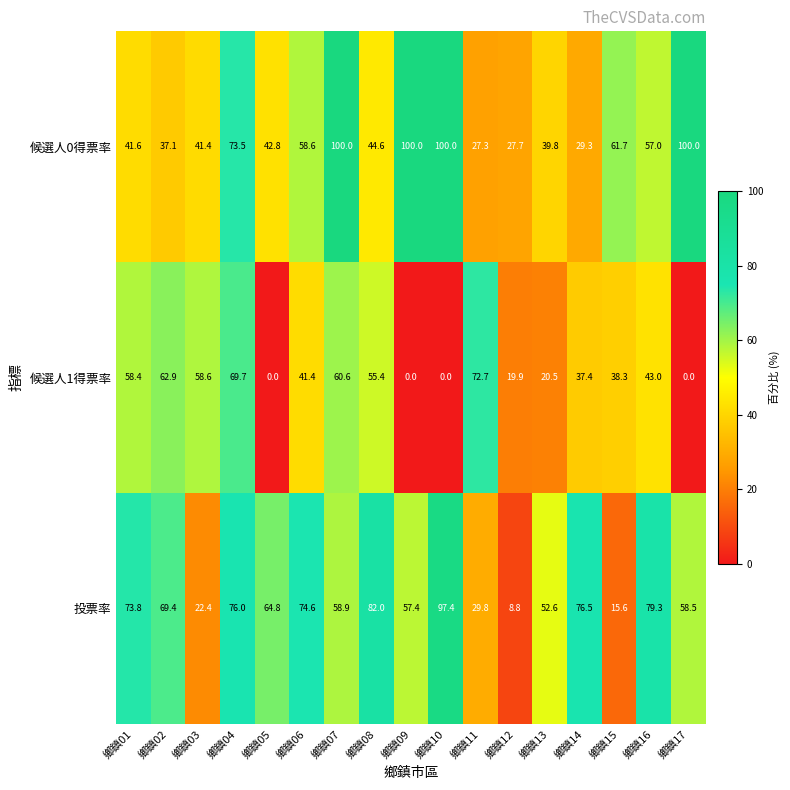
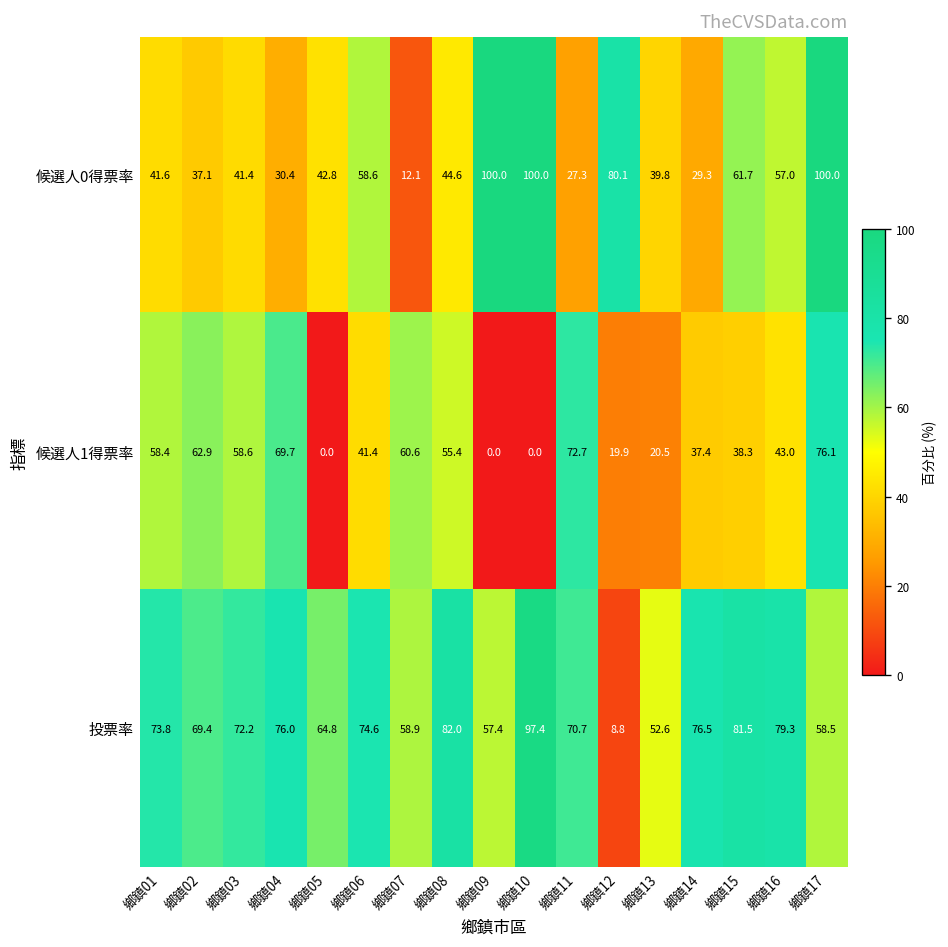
  {
    "候選人0得票率": {
      "鄉鎮01": 41.6,
      "鄉鎮02": 37.1,
      "鄉鎮03": 41.4,
-     "鄉鎮04": 73.5,
+     "鄉鎮04": 30.4,
      "鄉鎮05": 42.8,
      "鄉鎮06": 58.6,
-     "鄉鎮07": 100.0,
+     "鄉鎮07": 12.1,
      "鄉鎮08": 44.6,
      "鄉鎮09": 100.0,
      "鄉鎮10": 100.0,
      "鄉鎮11": 27.3,
-     "鄉鎮12": 27.7,
+     "鄉鎮12": 80.1,
      "鄉鎮13": 39.8,
      "鄉鎮14": 29.3,
      "鄉鎮15": 61.7,
      "鄉鎮16": 57.0,
      "鄉鎮17": 100.0
    },
    "候選人1得票率": {
      "鄉鎮01": 58.4,
      "鄉鎮02": 62.9,
      "鄉鎮03": 58.6,
      "鄉鎮04": 69.7,
      "鄉鎮05": 0.0,
      "鄉鎮06": 41.4,
      "鄉鎮07": 60.6,
      "鄉鎮08": 55.4,
      "鄉鎮09": 0.0,
      "鄉鎮10": 0.0,
      "鄉鎮11": 72.7,
      "鄉鎮12": 19.9,
      "鄉鎮13": 20.5,
      "鄉鎮14": 37.4,
      "鄉鎮15": 38.3,
      "鄉鎮16": 43.0,
-     "鄉鎮17": 0.0
+     "鄉鎮17": 76.1
    },
    "投票率": {
      "鄉鎮01": 73.8,
      "鄉鎮02": 69.4,
-     "鄉鎮03": 22.4,
+     "鄉鎮03": 72.2,
      "鄉鎮04": 76.0,
      "鄉鎮05": 64.8,
      "鄉鎮06": 74.6,
      "鄉鎮07": 58.9,
      "鄉鎮08": 82.0,
      "鄉鎮09": 57.4,
      "鄉鎮10": 97.4,
-     "鄉鎮11": 29.8,
+     "鄉鎮11": 70.7,
      "鄉鎮12": 8.8,
      "鄉鎮13": 52.6,
      "鄉鎮14": 76.5,
-     "鄉鎮15": 15.6,
+     "鄉鎮15": 81.5,
      "鄉鎮16": 79.3,
      "鄉鎮17": 58.5
    }
  }
